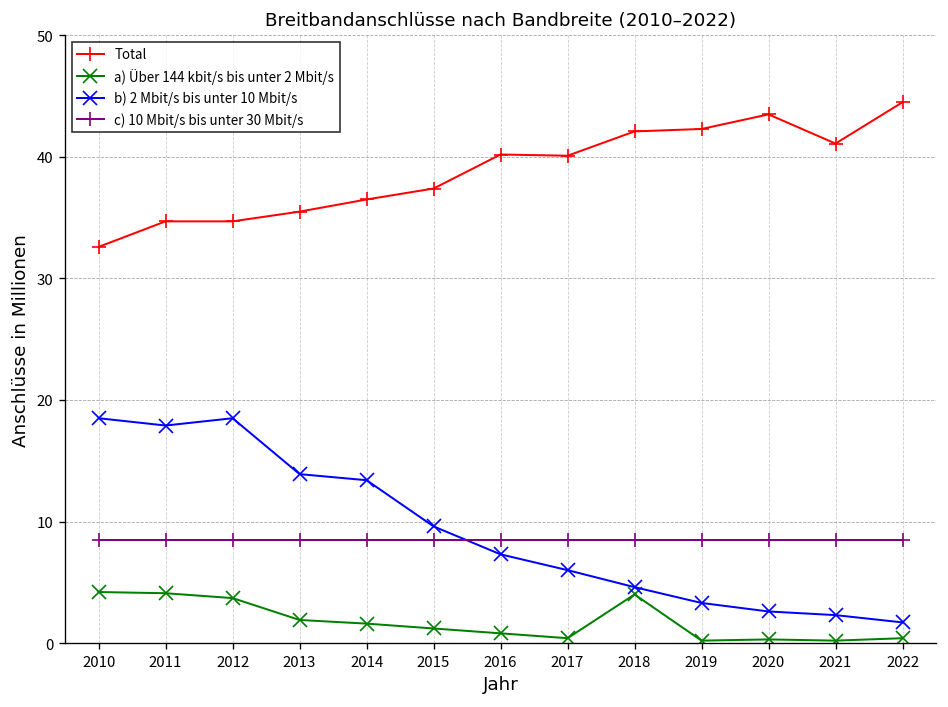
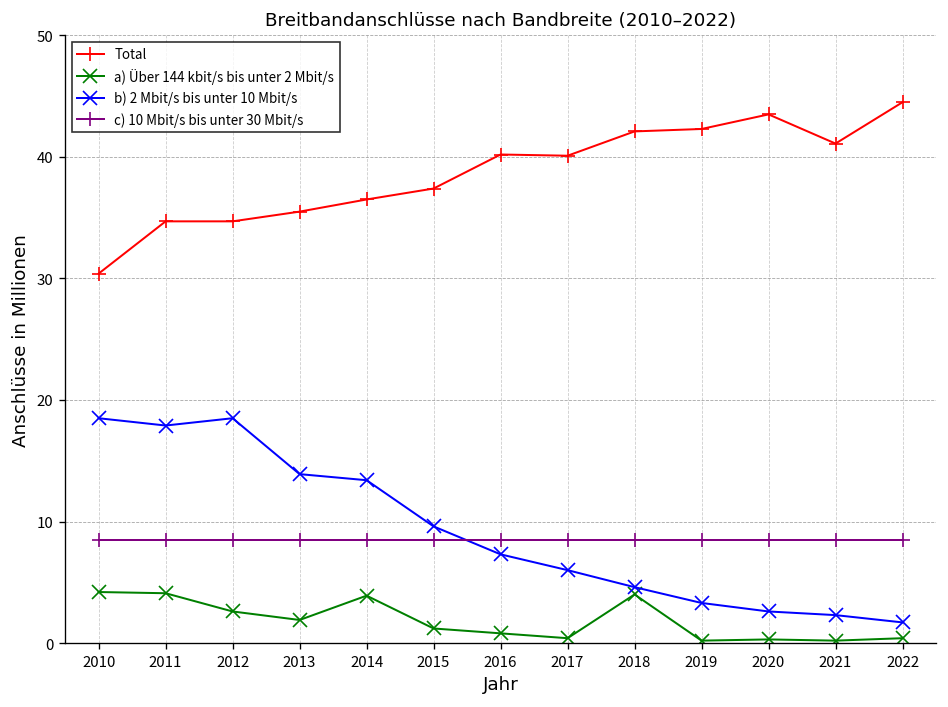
  {
    "Total": {
-     "2010": 32.6,
+     "2010": 30.4,
      "2011": 34.7,
      "2012": 34.7,
      "2013": 35.5,
      "2014": 36.5,
      "2015": 37.4,
      "2016": 40.2,
      "2017": 40.1,
      "2018": 42.1,
      "2019": 42.3,
      "2020": 43.5,
      "2021": 41.1,
      "2022": 44.5
    },
    "a) Über 144 kbit/s bis unter 2 Mbit/s": {
      "2010": 4.2,
      "2011": 4.1,
-     "2012": 3.7,
+     "2012": 2.6,
      "2013": 1.9,
-     "2014": 1.6,
+     "2014": 3.9,
      "2015": 1.2,
      "2016": 0.8,
      "2017": 0.4,
      "2018": 4.0,
      "2019": 0.2,
      "2020": 0.3,
      "2021": 0.2,
      "2022": 0.4
    },
    "b) 2 Mbit/s bis unter 10 Mbit/s": {
      "2010": 18.5,
      "2011": 17.9,
      "2012": 18.5,
      "2013": 13.9,
      "2014": 13.4,
      "2015": 9.6,
      "2016": 7.3,
      "2017": 6.0,
      "2018": 4.6,
      "2019": 3.3,
      "2020": 2.6,
      "2021": 2.3,
      "2022": 1.7
    },
    "c) 10 Mbit/s bis unter 30 Mbit/s": {
      "2010": 8.5,
      "2011": 8.5,
      "2012": 8.5,
      "2013": 8.5,
      "2014": 8.5,
      "2015": 8.5,
      "2016": 8.5,
      "2017": 8.5,
      "2018": 8.5,
      "2019": 8.5,
      "2020": 8.5,
      "2021": 8.5,
      "2022": 8.5
    }
  }
